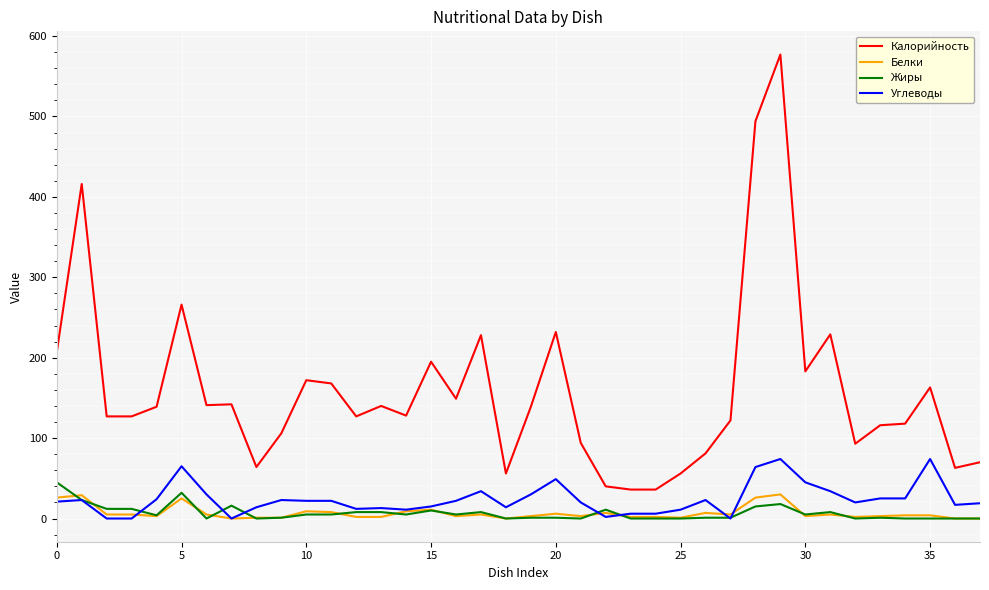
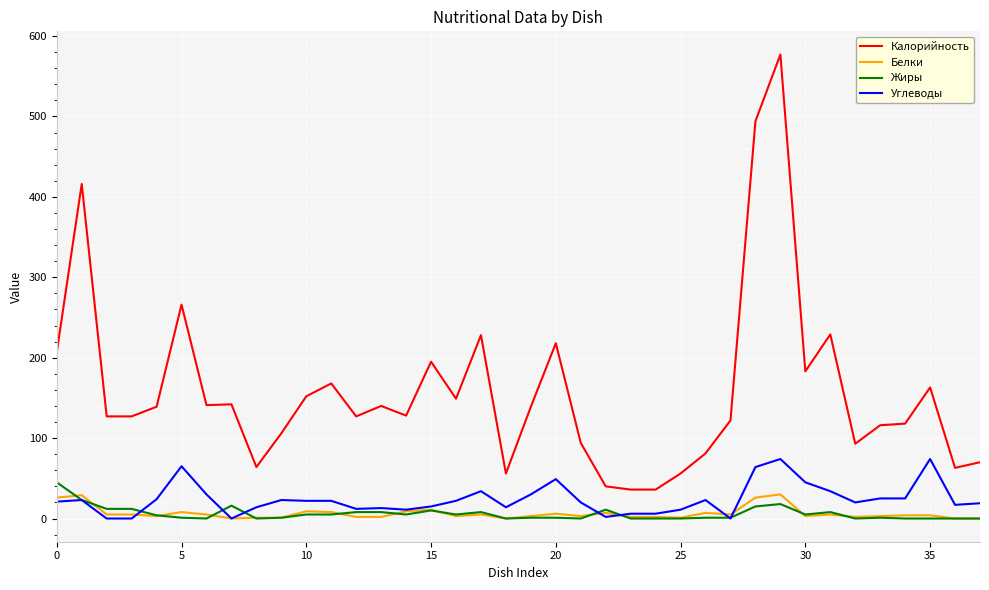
  {
    "Калорийность": {
      "0": 210,
      "5": 270,
-     "10": 170,
+     "10": 150,
      "15": 200,
-     "20": 230,
+     "20": 220,
      "25": 60,
      "30": 180,
      "35": 160
    },
    "Белки": {
      "0": 30,
-     "5": 30,
+     "5": 10,
      "10": 10,
      "20": 10,
      "35": 0
    },
    "Жиры": {
      "0": 50,
-     "5": 30,
+     "5": 0,
      "10": 10,
      "20": 0,
      "35": 0
    },
    "Углеводы": {
      "0": 20,
      "5": 70,
      "10": 20,
      "15": 20,
      "20": 50,
      "25": 10,
      "30": 50,
      "35": 70
    }
  }
